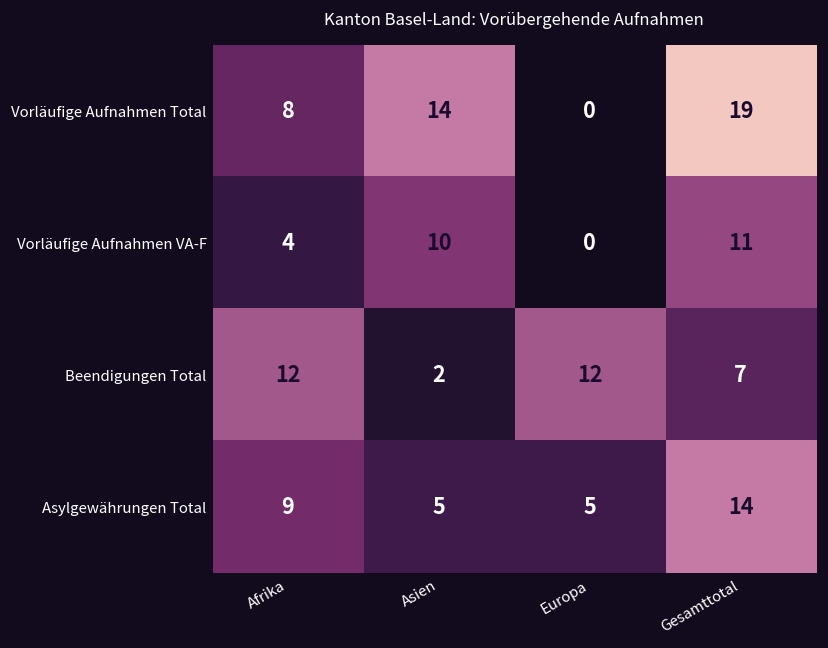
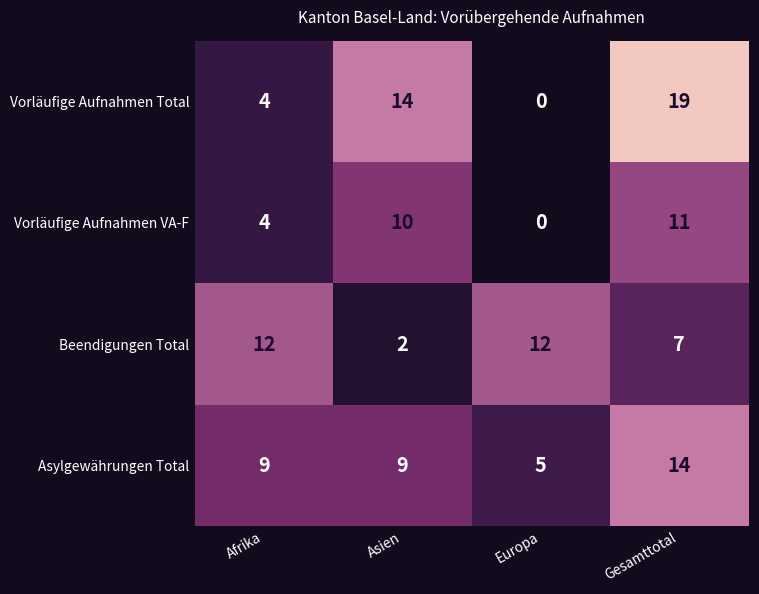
  {
    "Vorläufige Aufnahmen Total": {
-     "Afrika": 8,
+     "Afrika": 4,
      "Asien": 14,
      "Europa": 0,
      "Gesamttotal": 19
    },
    "Vorläufige Aufnahmen VA-F": {
      "Afrika": 4,
      "Asien": 10,
      "Europa": 0,
      "Gesamttotal": 11
    },
    "Beendigungen Total": {
      "Afrika": 12,
      "Asien": 2,
      "Europa": 12,
      "Gesamttotal": 7
    },
    "Asylgewährungen Total": {
      "Afrika": 9,
-     "Asien": 5,
+     "Asien": 9,
      "Europa": 5,
      "Gesamttotal": 14
    }
  }
